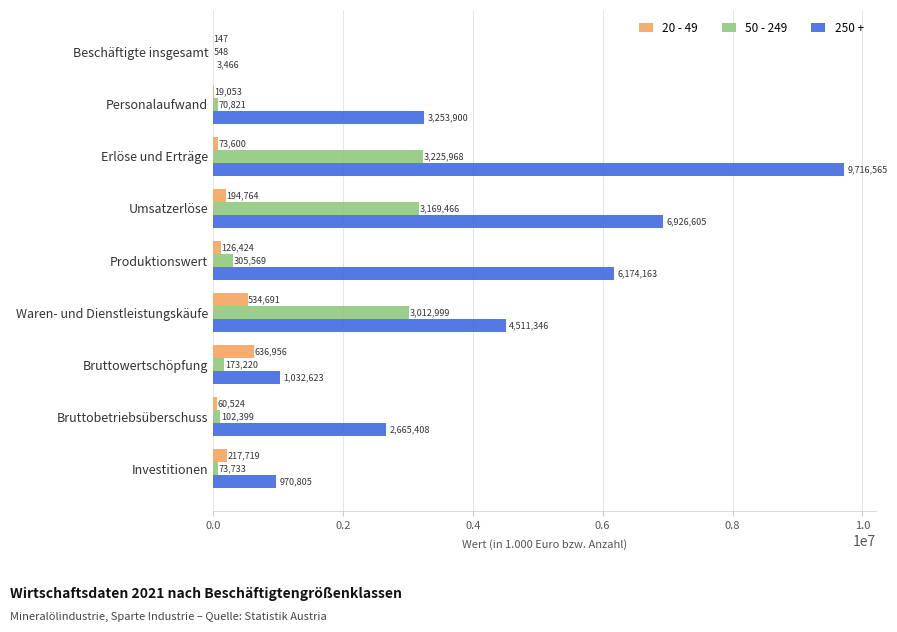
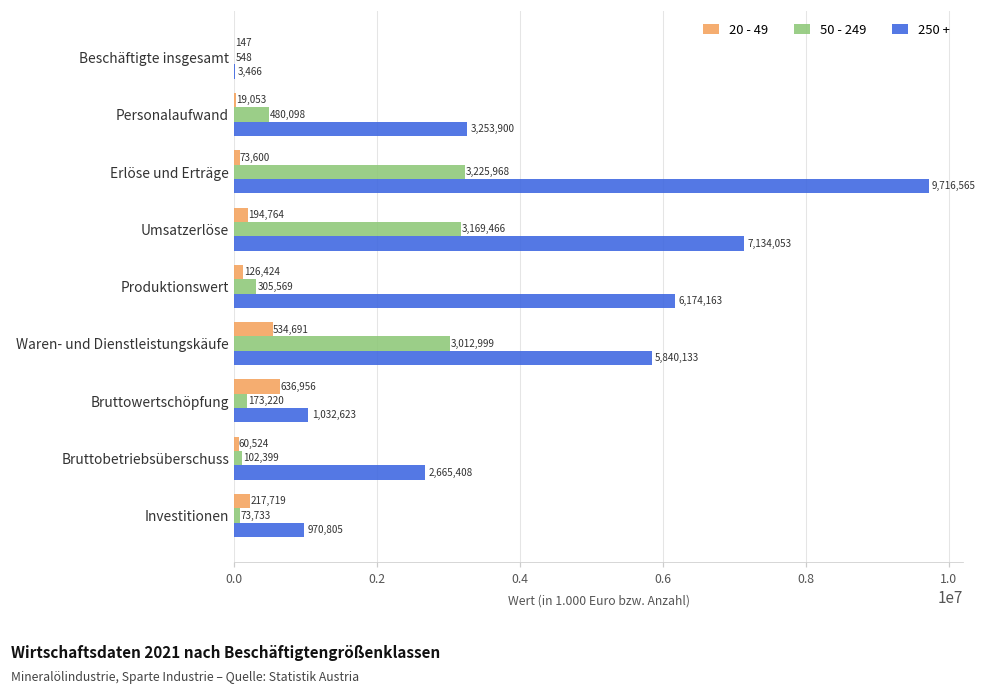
  {
    "20 - 49": {
      "Beschäftigte insgesamt": "147",
      "Personalaufwand": "19,053",
      "Erlöse und Erträge": "73,600",
      "Umsatzerlöse": "194,764",
      "Produktionswert": "126,424",
      "Waren- und Dienstleistungskäufe": "534,691",
      "Bruttowertschöpfung": "636,956",
      "Bruttobetriebsüberschuss": "60,524",
      "Investitionen": "217,719"
    },
    "50 - 249": {
      "Beschäftigte insgesamt": "548",
-     "Personalaufwand": "70,821",
+     "Personalaufwand": "480,098",
      "Erlöse und Erträge": "3,225,968",
      "Umsatzerlöse": "3,169,466",
      "Produktionswert": "305,569",
      "Waren- und Dienstleistungskäufe": "3,012,999",
      "Bruttowertschöpfung": "173,220",
      "Bruttobetriebsüberschuss": "102,399",
      "Investitionen": "73,733"
    },
    "250 +": {
      "Beschäftigte insgesamt": "3,466",
      "Personalaufwand": "3,253,900",
      "Erlöse und Erträge": "9,716,565",
-     "Umsatzerlöse": "6,926,605",
+     "Umsatzerlöse": "7,134,053",
      "Produktionswert": "6,174,163",
-     "Waren- und Dienstleistungskäufe": "4,511,346",
+     "Waren- und Dienstleistungskäufe": "5,840,133",
      "Bruttowertschöpfung": "1,032,623",
      "Bruttobetriebsüberschuss": "2,665,408",
      "Investitionen": "970,805"
    }
  }
